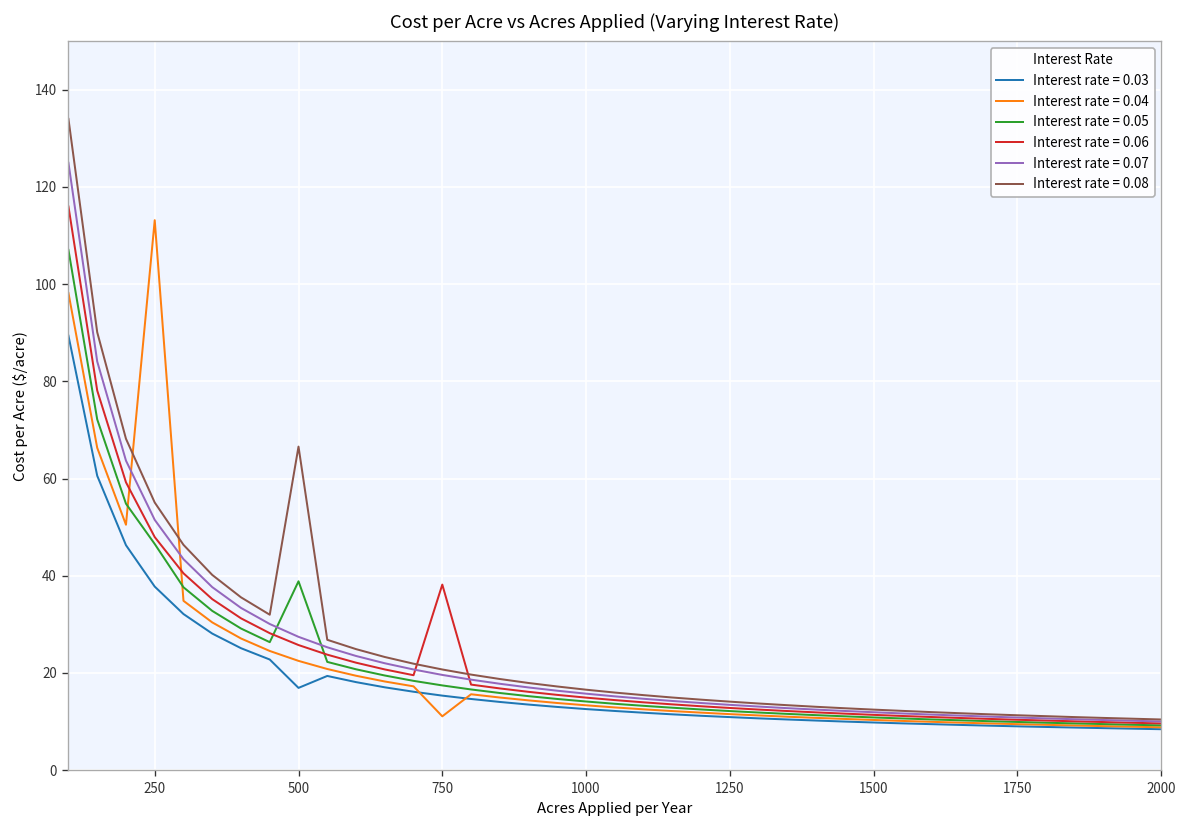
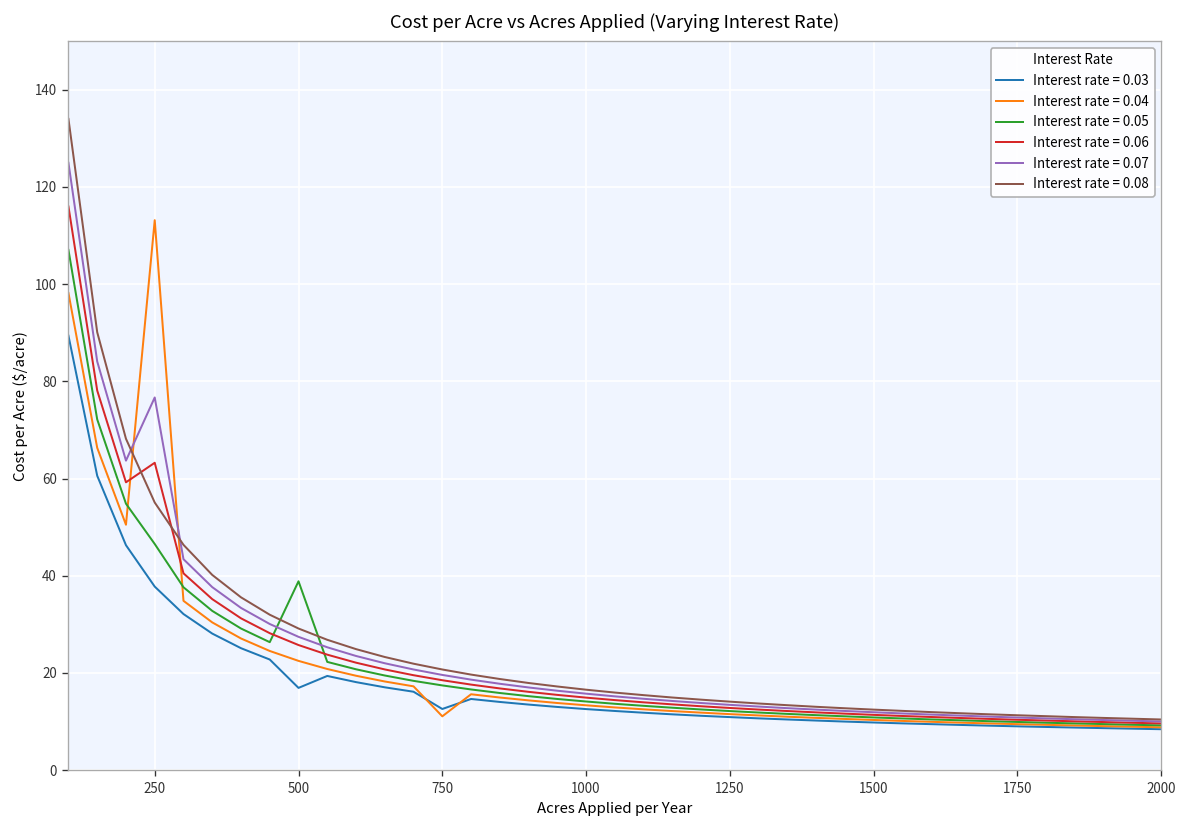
  {
    "Interest rate = 0.03": {
      "250": 38,
      "500": 17,
-     "750": 15,
+     "750": 13,
      "1000": 13
    },
    "Interest rate = 0.04": {
      "250": 113,
      "500": 22,
      "750": 11,
      "1000": 13
    },
    "Interest rate = 0.05": {
      "250": 47,
      "500": 39,
      "750": 17,
      "1000": 14
    },
    "Interest rate = 0.06": {
-     "250": 48,
+     "250": 63,
      "500": 26,
-     "750": 38,
+     "750": 18,
      "1000": 15,
      "1250": 13
    },
    "Interest rate = 0.07": {
-     "250": 51,
+     "250": 77,
      "500": 27,
      "750": 20,
      "1000": 16,
      "1250": 13
    },
    "Interest rate = 0.08": {
      "250": 55,
-     "500": 67,
+     "500": 29,
      "750": 21,
      "1000": 17,
      "1250": 14
    }
  }
